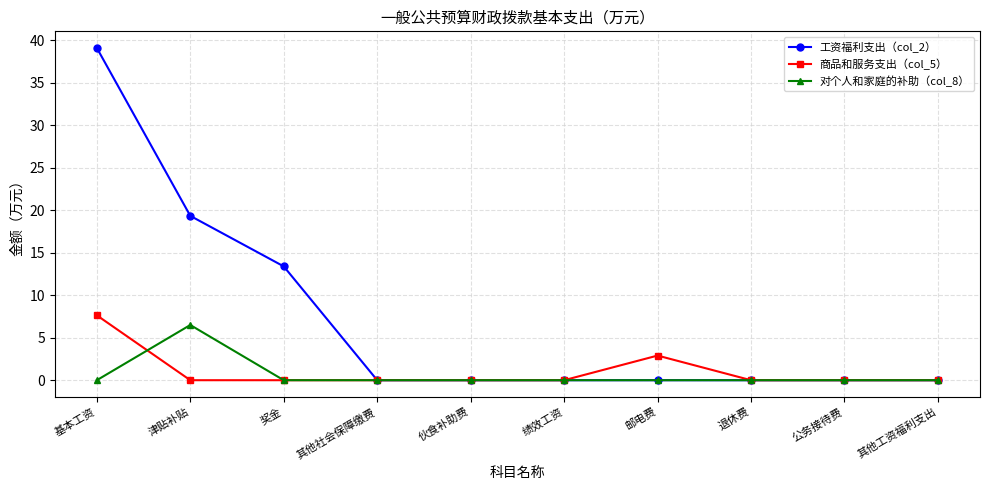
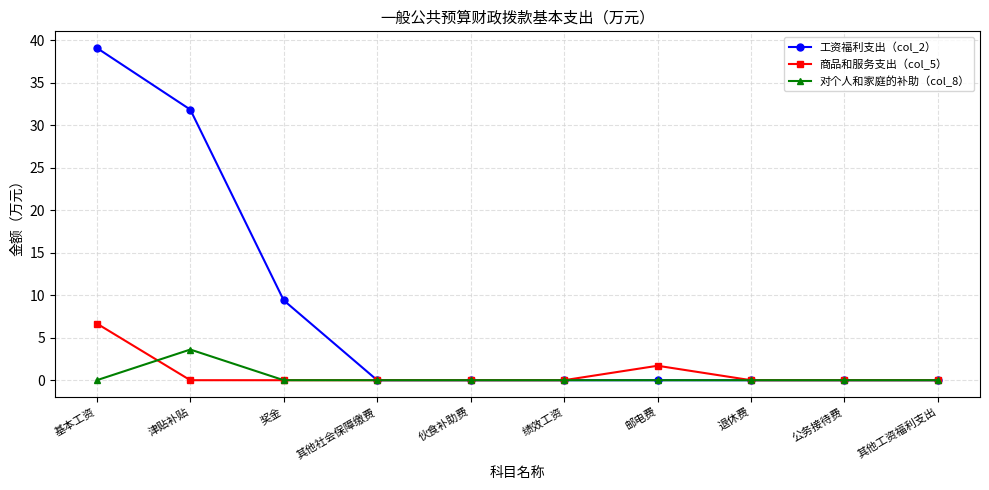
  {
    "工资福利支出（col_2）": {
      "基本工资": 39,
-     "津贴补贴": 19,
-     "奖金": 13
+     "津贴补贴": 32,
+     "奖金": 9
    },
    "商品和服务支出（col_5）": {
-     "基本工资": 8,
+     "基本工资": 7,
      "津贴补贴": 0,
-     "邮电费": 3
+     "邮电费": 2
    },
    "对个人和家庭的补助（col_8）": {
      "基本工资": 0,
-     "津贴补贴": 7
+     "津贴补贴": 4
    }
  }
